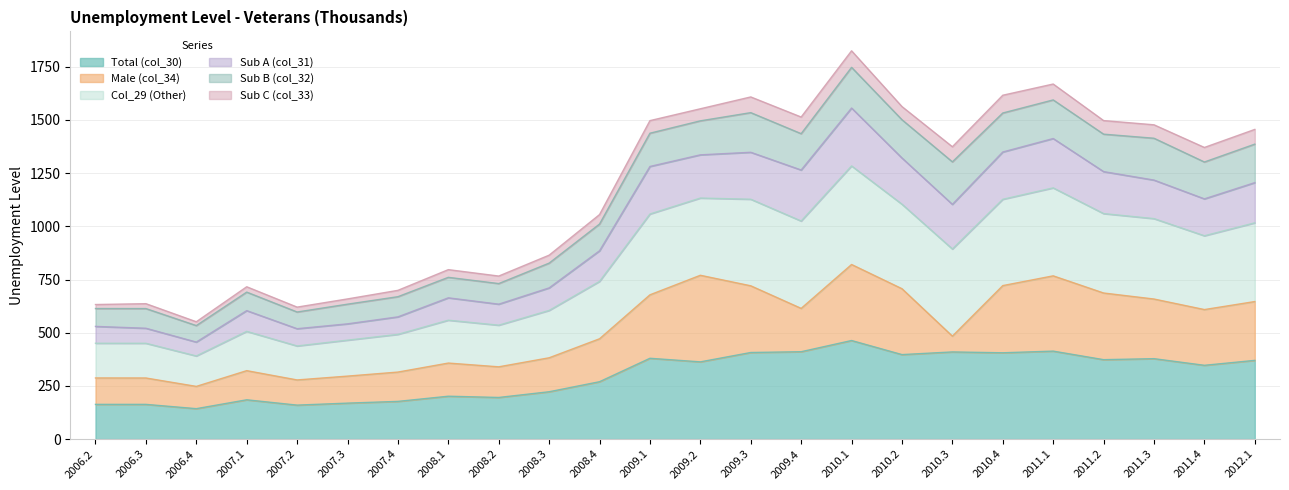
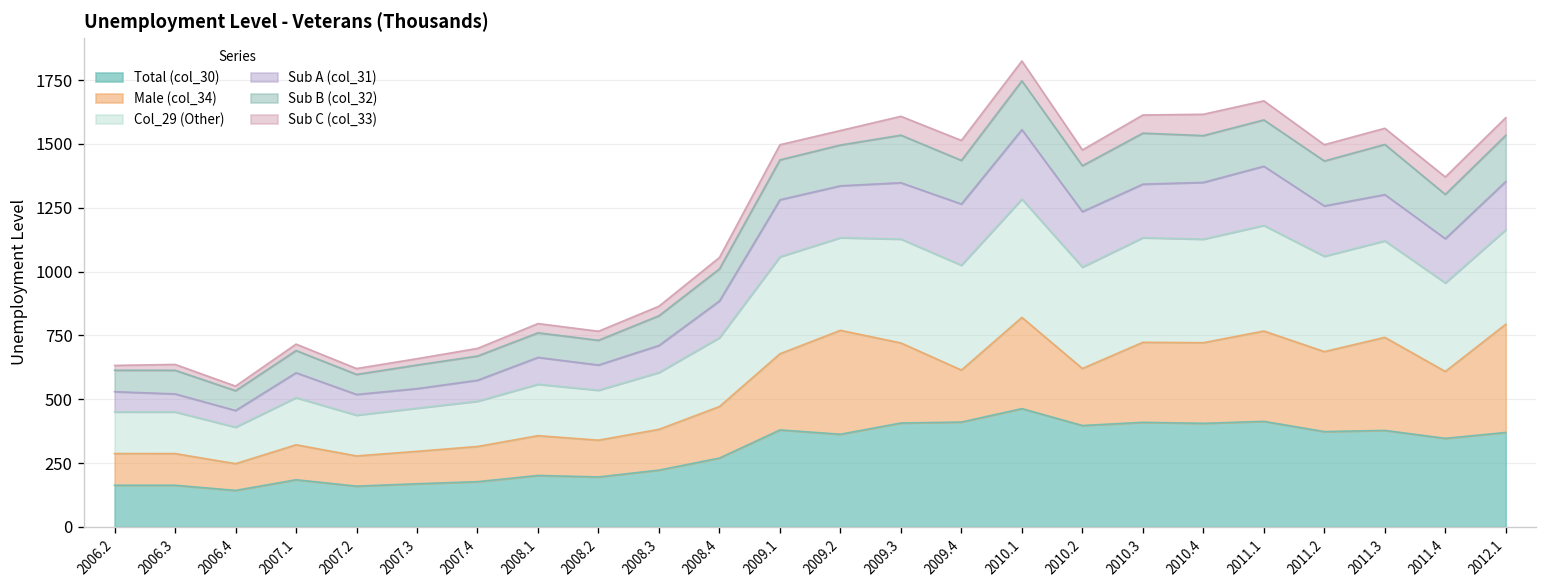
  {
    "Male (col_34)": {
      "2006.2": 120,
      "2006.3": 120,
      "2006.4": 100,
      "2007.1": 140,
      "2007.2": 120,
      "2007.3": 130,
      "2007.4": 140,
      "2008.1": 160,
      "2008.2": 140,
      "2008.3": 160,
      "2008.4": 200,
      "2009.1": 300,
      "2009.2": 410,
      "2009.3": 310,
      "2009.4": 200,
      "2010.1": 360,
-     "2010.2": 310,
-     "2010.3": 70,
+     "2010.2": 220,
+     "2010.3": 310,
      "2010.4": 320,
      "2011.1": 350,
      "2011.2": 310,
-     "2011.3": 280,
+     "2011.3": 360,
      "2011.4": 260,
-     "2012.1": 280
+     "2012.1": 420
    }
  }
